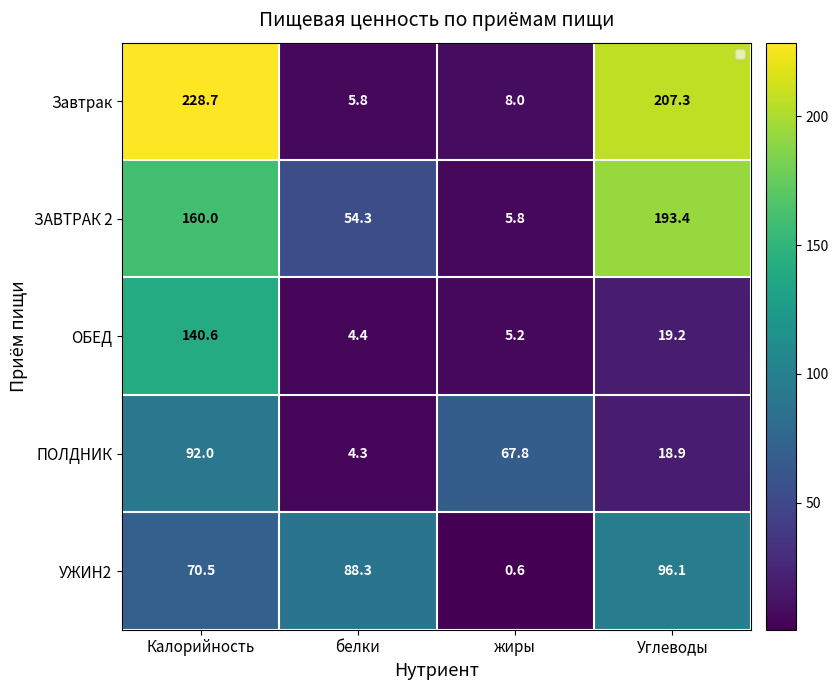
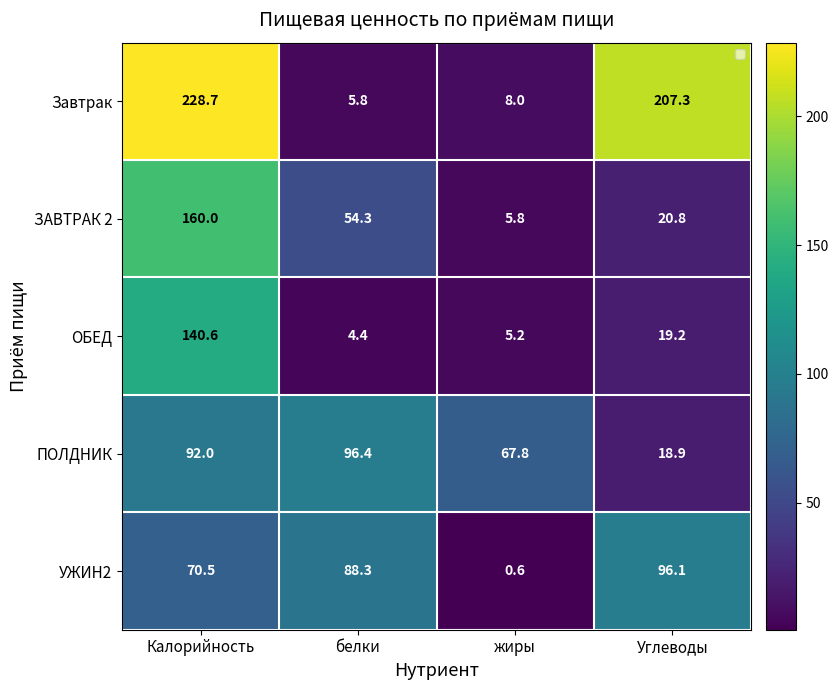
  {
    "Завтрак": {
      "Калорийность": 228.7,
      "белки": 5.8,
      "жиры": 8.0,
      "Углеводы": 207.3
    },
    "ЗАВТРАК 2": {
      "Калорийность": 160.0,
      "белки": 54.3,
      "жиры": 5.8,
-     "Углеводы": 193.4
+     "Углеводы": 20.8
    },
    "ОБЕД": {
      "Калорийность": 140.6,
      "белки": 4.4,
      "жиры": 5.2,
      "Углеводы": 19.2
    },
    "ПОЛДНИК": {
      "Калорийность": 92.0,
-     "белки": 4.3,
+     "белки": 96.4,
      "жиры": 67.8,
      "Углеводы": 18.9
    },
    "УЖИН2": {
      "Калорийность": 70.5,
      "белки": 88.3,
      "жиры": 0.6,
      "Углеводы": 96.1
    }
  }
